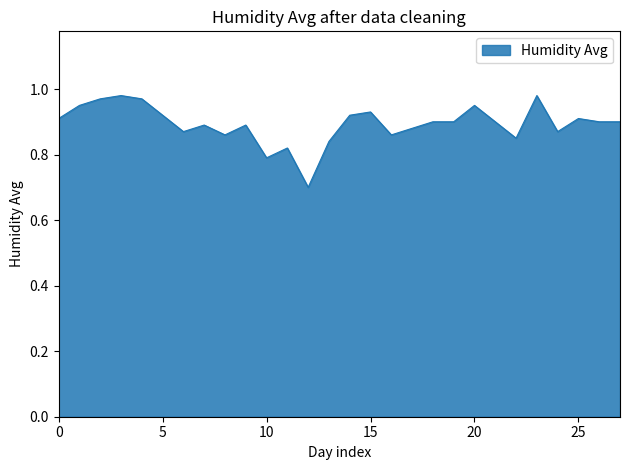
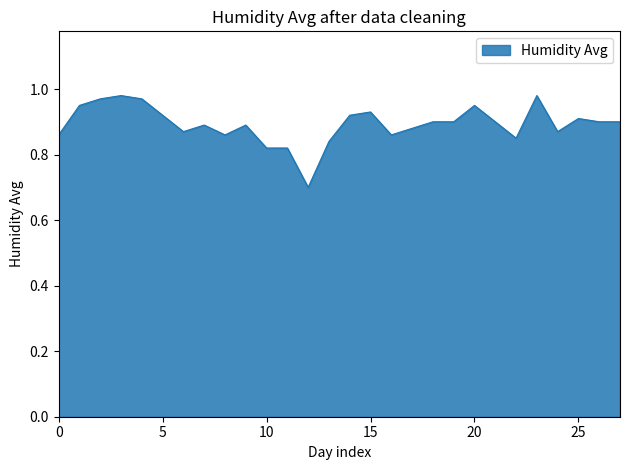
  {
-   "0": 0.91,
+   "0": 0.86,
    "5": 0.92,
-   "10": 0.79,
+   "10": 0.82,
    "15": 0.93,
    "20": 0.95,
    "25": 0.91
  }
